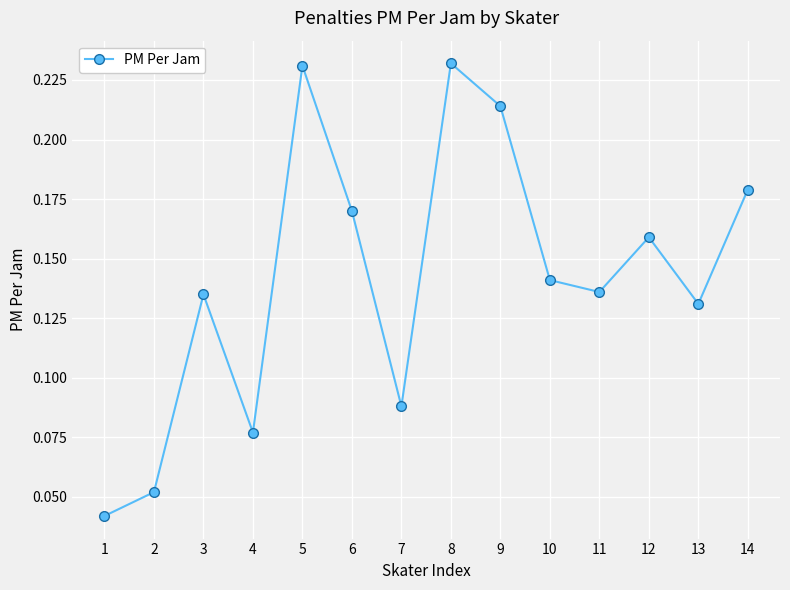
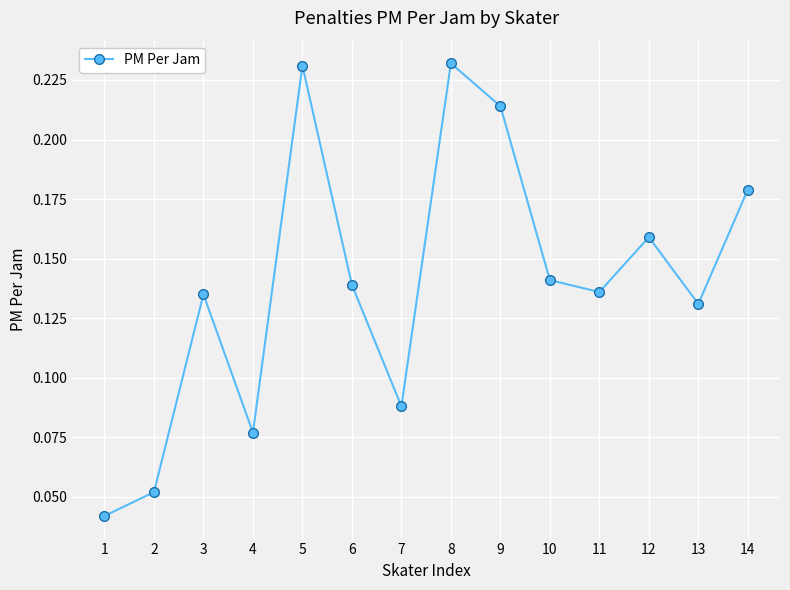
  {
    "1": 0.042,
    "2": 0.052,
    "3": 0.135,
    "4": 0.077,
    "5": 0.231,
-   "6": 0.170,
+   "6": 0.139,
    "7": 0.088,
    "8": 0.232,
    "9": 0.214,
    "10": 0.141,
    "11": 0.136,
    "12": 0.159,
    "13": 0.131,
    "14": 0.179
  }
